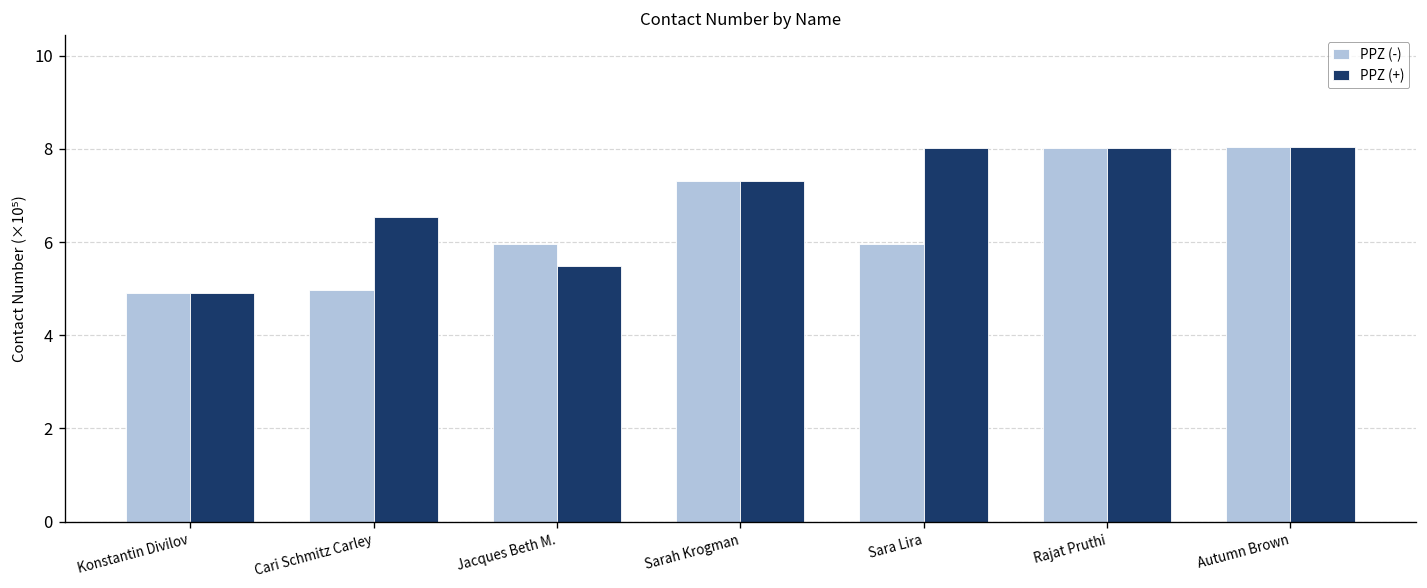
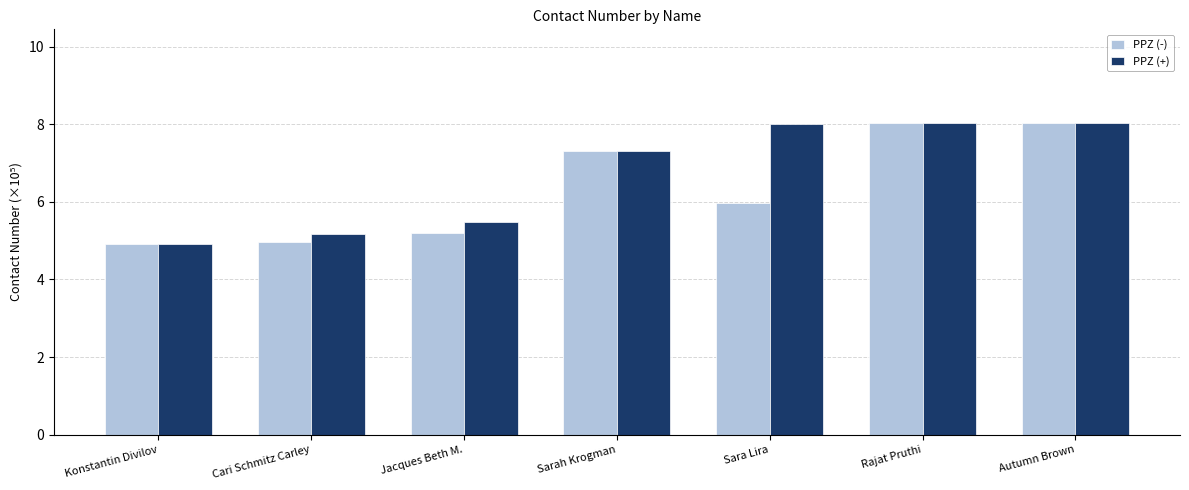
  {
    "PPZ (-)": {
      "Konstantin Divilov": 4.9,
      "Cari Schmitz Carley": 5.0,
-     "Jacques Beth M.": 6.0,
+     "Jacques Beth M.": 5.2,
      "Sarah Krogman": 7.3,
      "Sara Lira": 6.0,
      "Rajat Pruthi": 8.0,
      "Autumn Brown": 8.0
    },
    "PPZ (+)": {
      "Konstantin Divilov": 4.9,
-     "Cari Schmitz Carley": 6.5,
+     "Cari Schmitz Carley": 5.2,
      "Jacques Beth M.": 5.5,
      "Sarah Krogman": 7.3,
      "Sara Lira": 8.0,
      "Rajat Pruthi": 8.0,
      "Autumn Brown": 8.0
    }
  }
